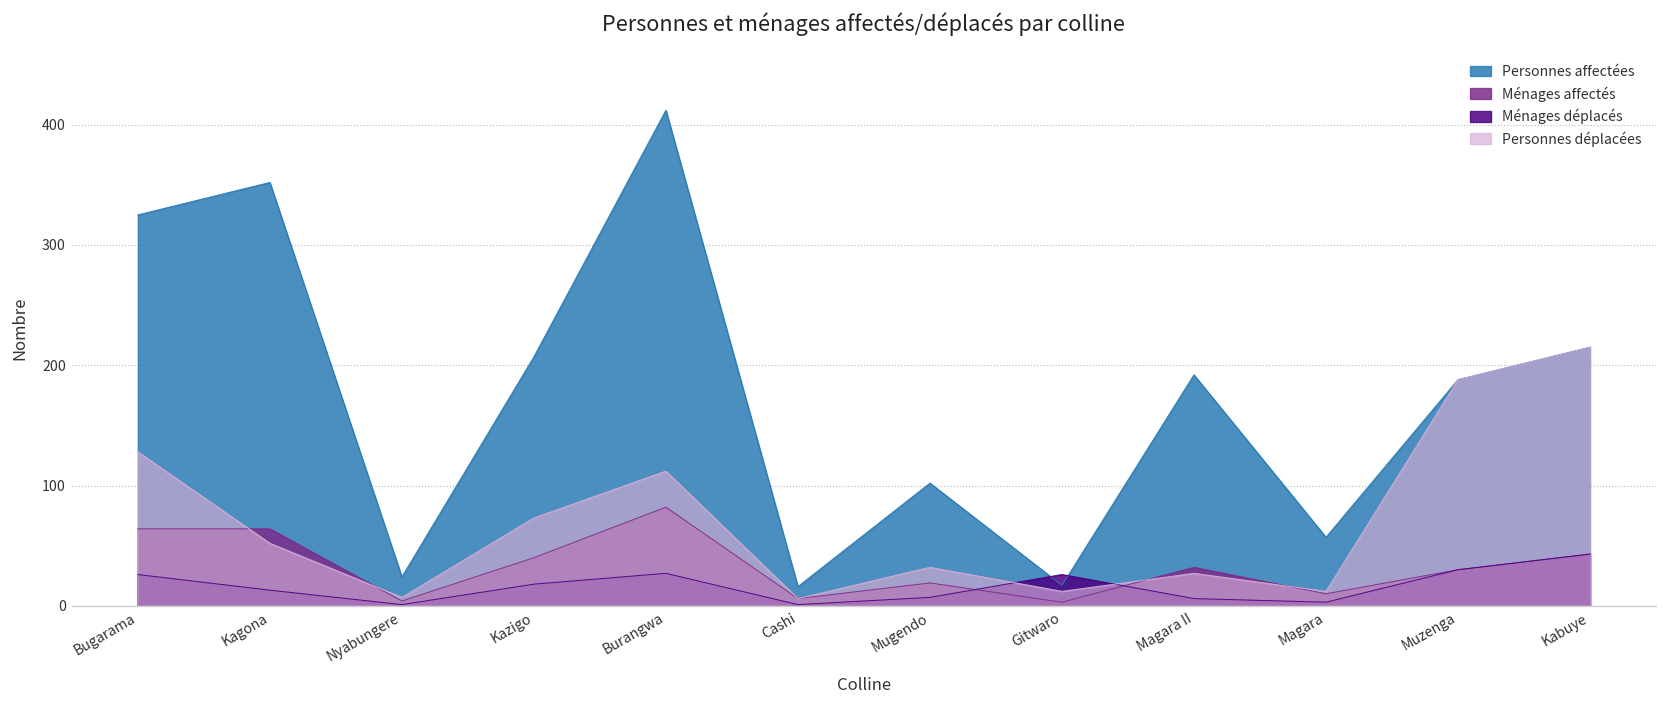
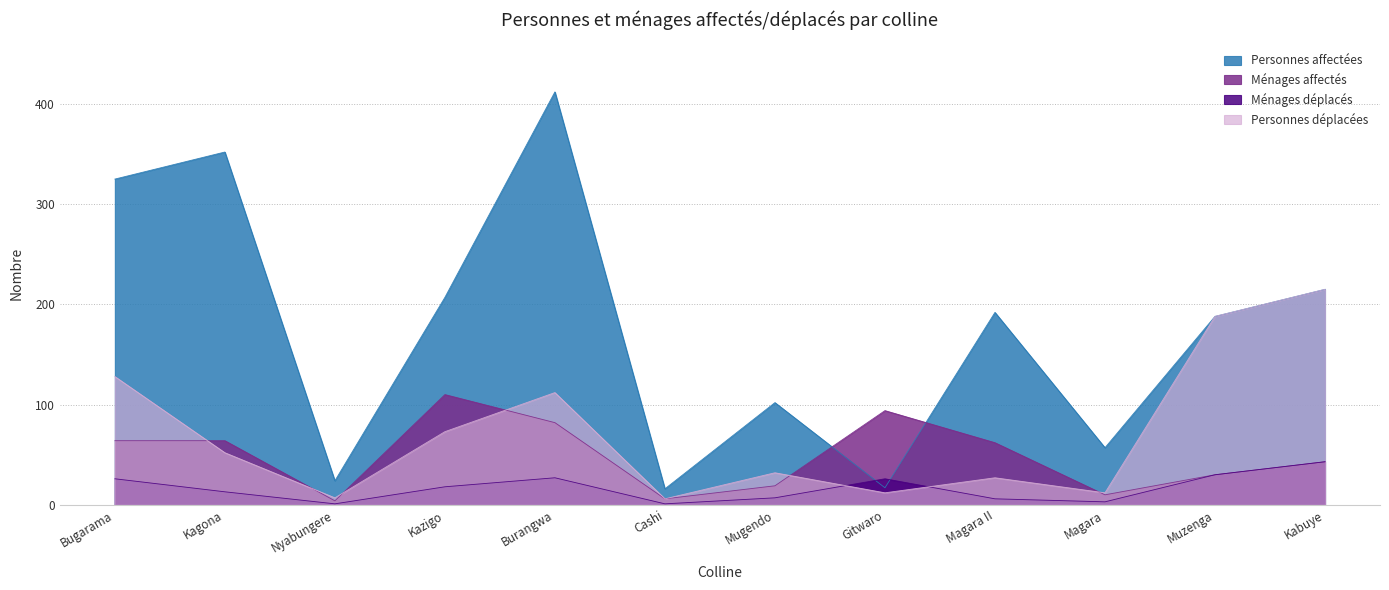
  {
    "Personnes affectées": {
      "Bugarama": 325,
      "Kagona": 352,
      "Nyabungere": 24,
      "Kazigo": 207,
      "Burangwa": 412,
      "Cashi": 16,
      "Mugendo": 102,
      "Gitwaro": 17,
      "Magara II": 192,
      "Magara": 57
    },
    "Ménages affectés": {
      "Bugarama": 64,
      "Kagona": 64,
      "Nyabungere": 4,
-     "Kazigo": 40,
+     "Kazigo": 110,
      "Burangwa": 82,
      "Mugendo": 19,
-     "Gitwaro": 3,
-     "Magara II": 32
+     "Gitwaro": 94,
+     "Magara II": 62
    },
    "Ménages déplacés": {
      "Bugarama": 26,
      "Kagona": 13,
      "Nyabungere": 1,
      "Kazigo": 18,
      "Burangwa": 27,
      "Cashi": 1,
      "Mugendo": 7,
      "Gitwaro": 26,
      "Magara II": 6,
      "Magara": 3
    },
    "Personnes déplacées": {
      "Bugarama": 128,
      "Kagona": 52,
      "Nyabungere": 7,
      "Kazigo": 73,
      "Burangwa": 112,
      "Mugendo": 32,
      "Gitwaro": 12,
      "Magara II": 27
    }
  }
